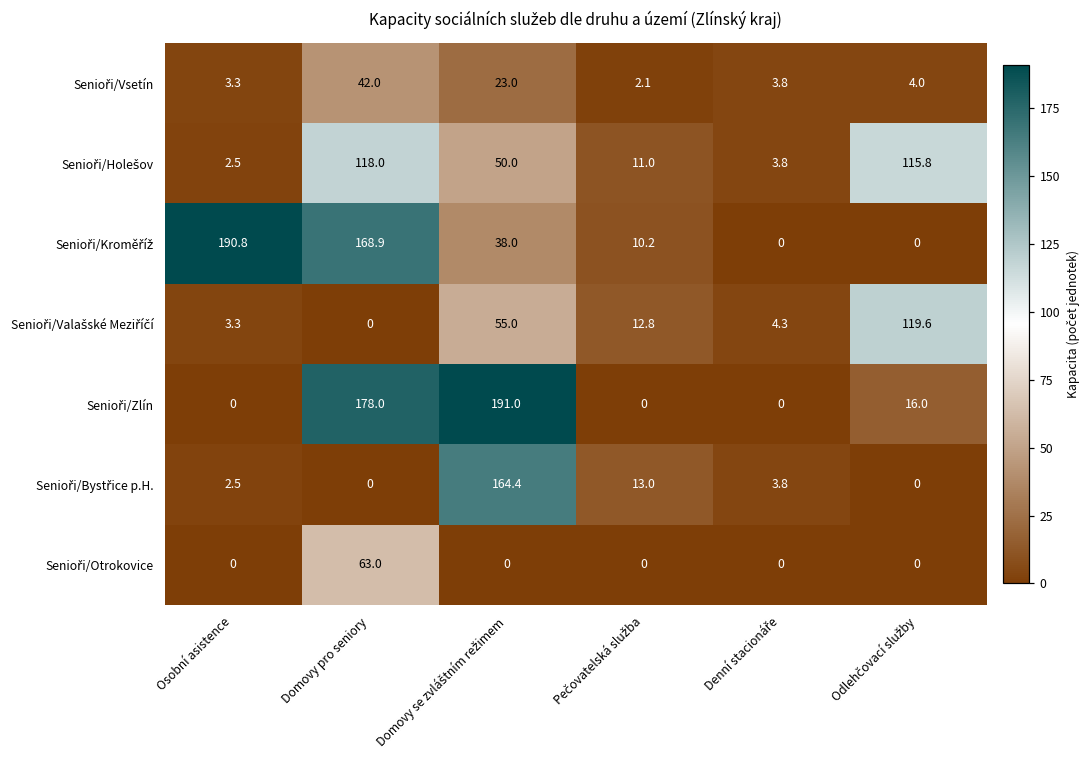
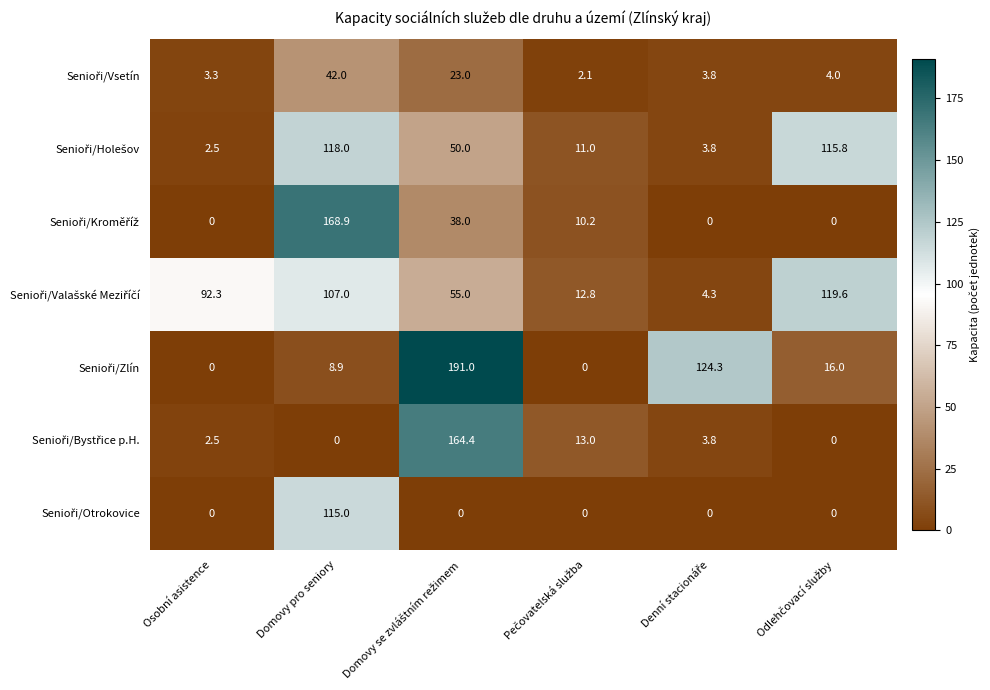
  {
    "Senioři/Vsetín": {
      "Osobní asistence": 3.3,
      "Domovy pro seniory": 42.0,
      "Domovy se zvláštním režimem": 23.0,
      "Pečovatelská služba": 2.1,
      "Denní stacionáře": 3.8,
      "Odlehčovací služby": 4.0
    },
    "Senioři/Holešov": {
      "Osobní asistence": 2.5,
      "Domovy pro seniory": 118.0,
      "Domovy se zvláštním režimem": 50.0,
      "Pečovatelská služba": 11.0,
      "Denní stacionáře": 3.8,
      "Odlehčovací služby": 115.8
    },
    "Senioři/Kroměříž": {
-     "Osobní asistence": 190.8,
+     "Osobní asistence": 0,
      "Domovy pro seniory": 168.9,
      "Domovy se zvláštním režimem": 38.0,
      "Pečovatelská služba": 10.2,
      "Denní stacionáře": 0,
      "Odlehčovací služby": 0
    },
    "Senioři/Valašské Meziříčí": {
-     "Osobní asistence": 3.3,
-     "Domovy pro seniory": 0,
+     "Osobní asistence": 92.3,
+     "Domovy pro seniory": 107.0,
      "Domovy se zvláštním režimem": 55.0,
      "Pečovatelská služba": 12.8,
      "Denní stacionáře": 4.3,
      "Odlehčovací služby": 119.6
    },
    "Senioři/Zlín": {
      "Osobní asistence": 0,
-     "Domovy pro seniory": 178.0,
+     "Domovy pro seniory": 8.9,
      "Domovy se zvláštním režimem": 191.0,
      "Pečovatelská služba": 0,
-     "Denní stacionáře": 0,
+     "Denní stacionáře": 124.3,
      "Odlehčovací služby": 16.0
    },
    "Senioři/Bystřice p.H.": {
      "Osobní asistence": 2.5,
      "Domovy pro seniory": 0,
      "Domovy se zvláštním režimem": 164.4,
      "Pečovatelská služba": 13.0,
      "Denní stacionáře": 3.8,
      "Odlehčovací služby": 0
    },
    "Senioři/Otrokovice": {
      "Osobní asistence": 0,
-     "Domovy pro seniory": 63.0,
+     "Domovy pro seniory": 115.0,
      "Domovy se zvláštním režimem": 0,
      "Pečovatelská služba": 0,
      "Denní stacionáře": 0,
      "Odlehčovací služby": 0
    }
  }
